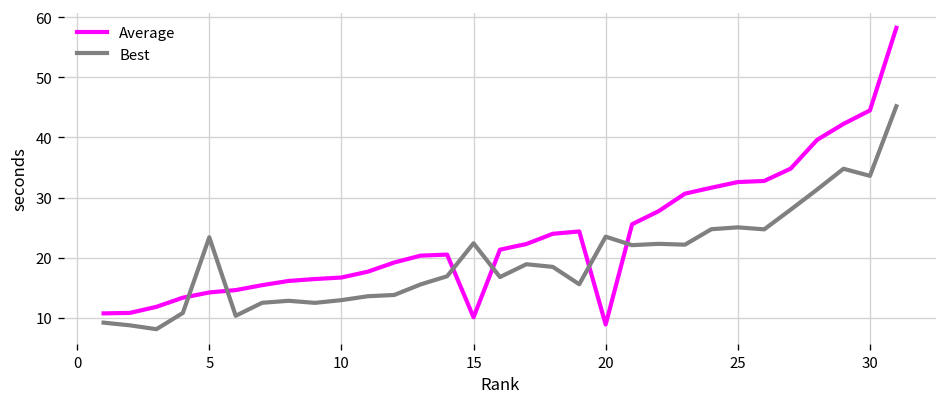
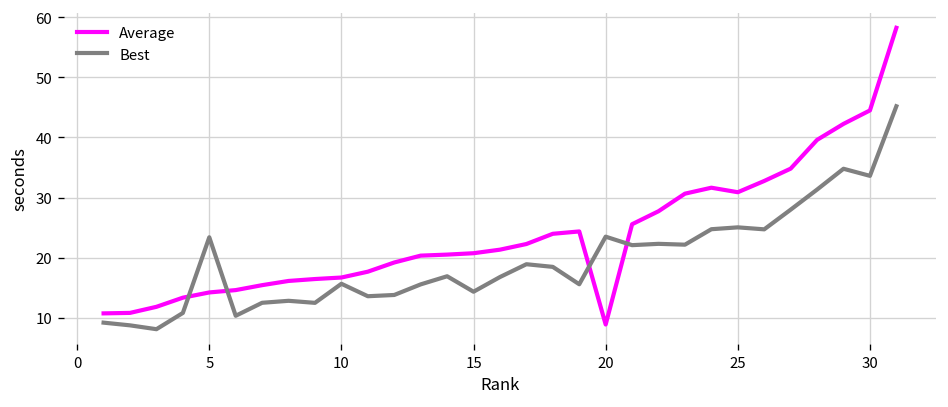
  {
    "Average": {
      "5": 14,
      "10": 17,
-     "15": 10,
+     "15": 21,
      "20": 9,
-     "25": 33,
+     "25": 31,
      "30": 44
    },
    "Best": {
      "5": 23,
-     "10": 13,
-     "15": 22,
+     "10": 16,
+     "15": 14,
      "20": 24,
      "25": 25,
      "30": 34
    }
  }
